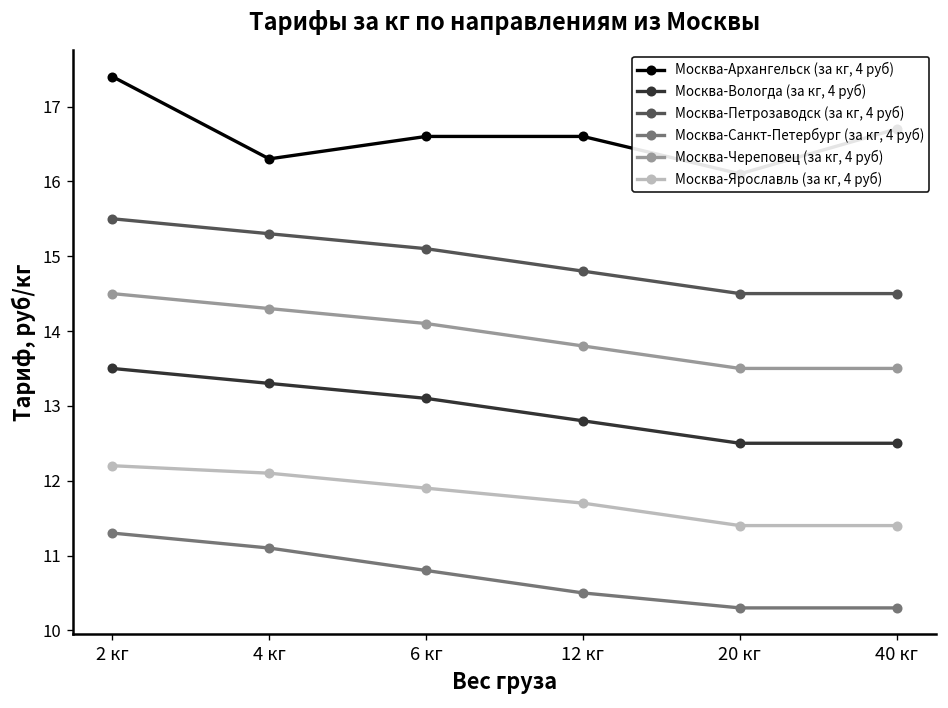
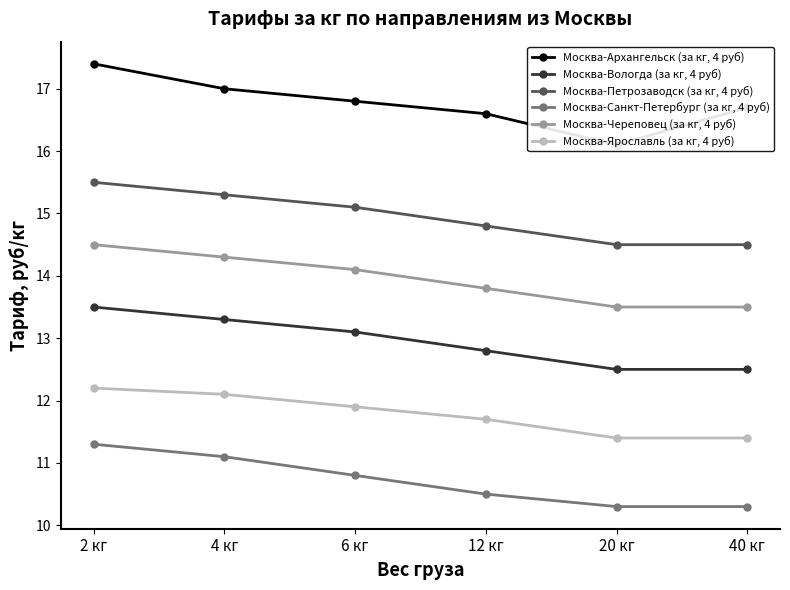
  {
    "Москва-Архангельск (за кг, 4 руб)": {
      "2 кг": 17.4,
-     "4 кг": 16.3,
-     "6 кг": 16.6,
+     "4 кг": 17.0,
+     "6 кг": 16.8,
      "12 кг": 16.6
    }
  }
